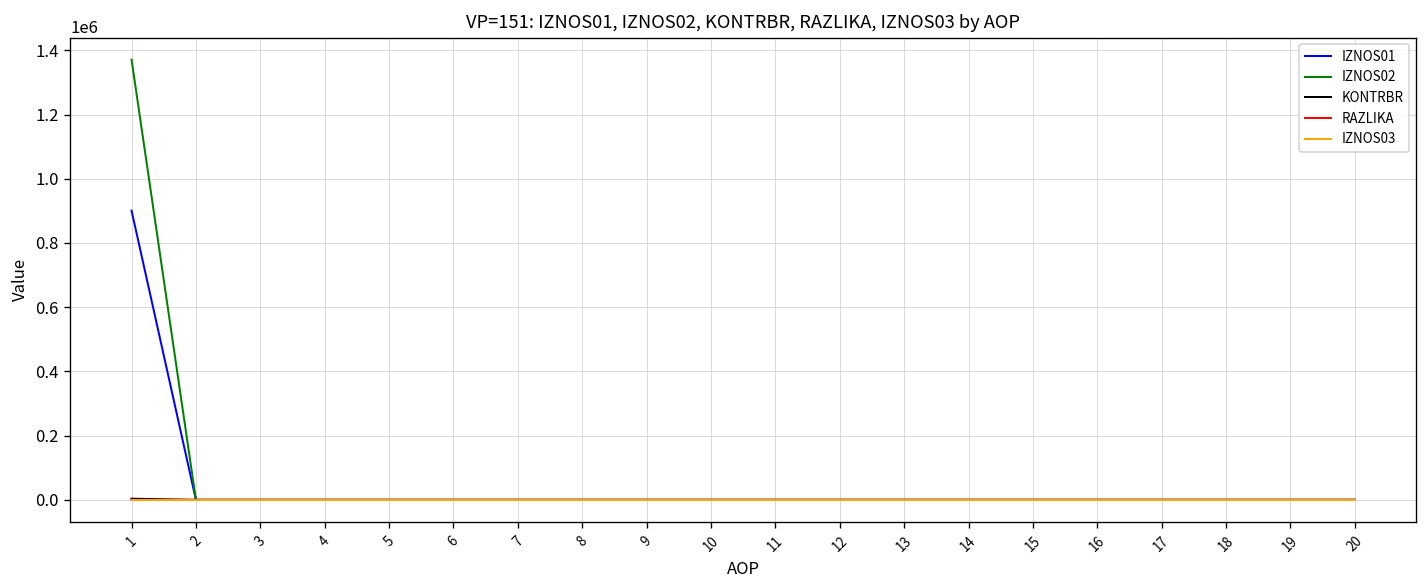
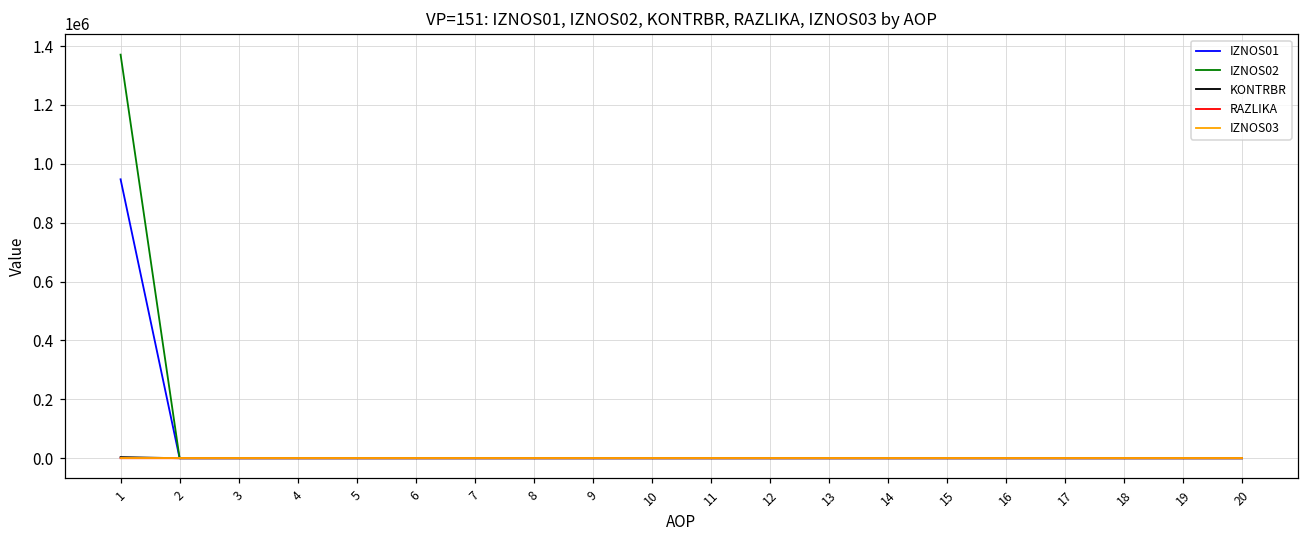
  {
    "IZNOS01": {
-     "1": 900000
+     "1": 950000
    },
    "IZNOS02": {
      "1": 1370000
    }
  }
